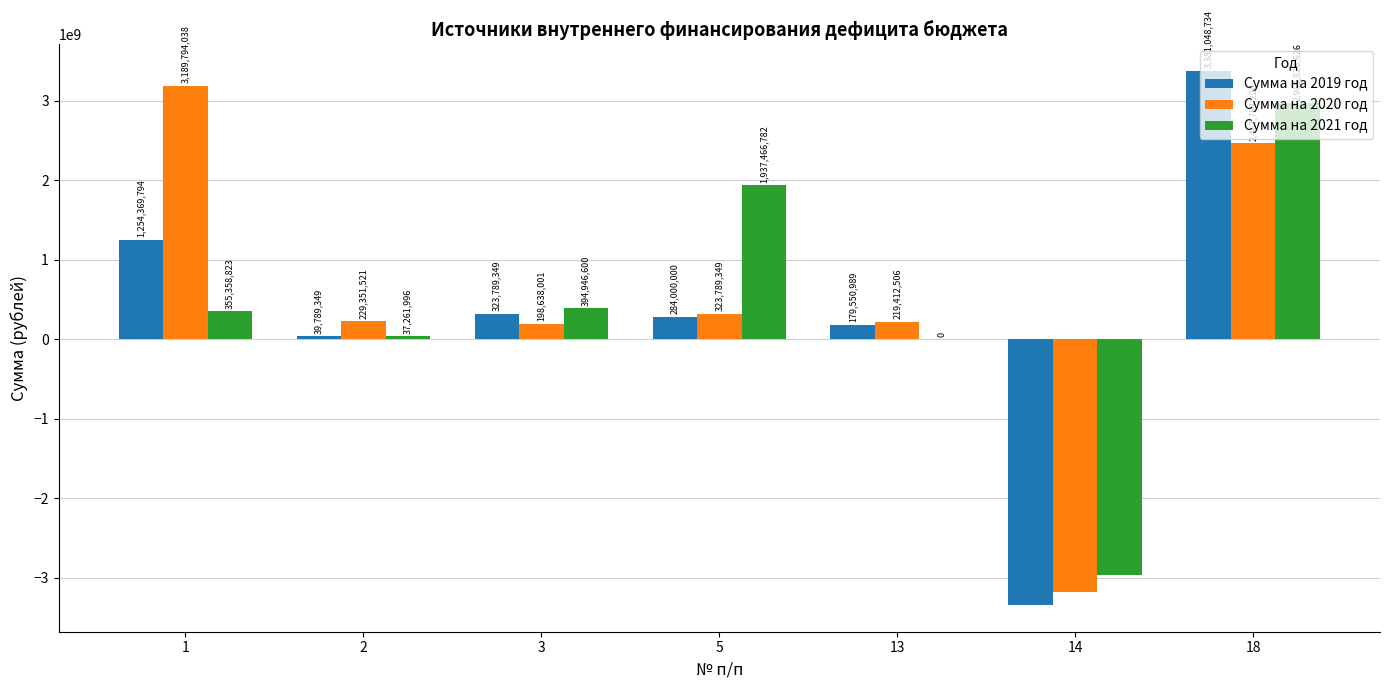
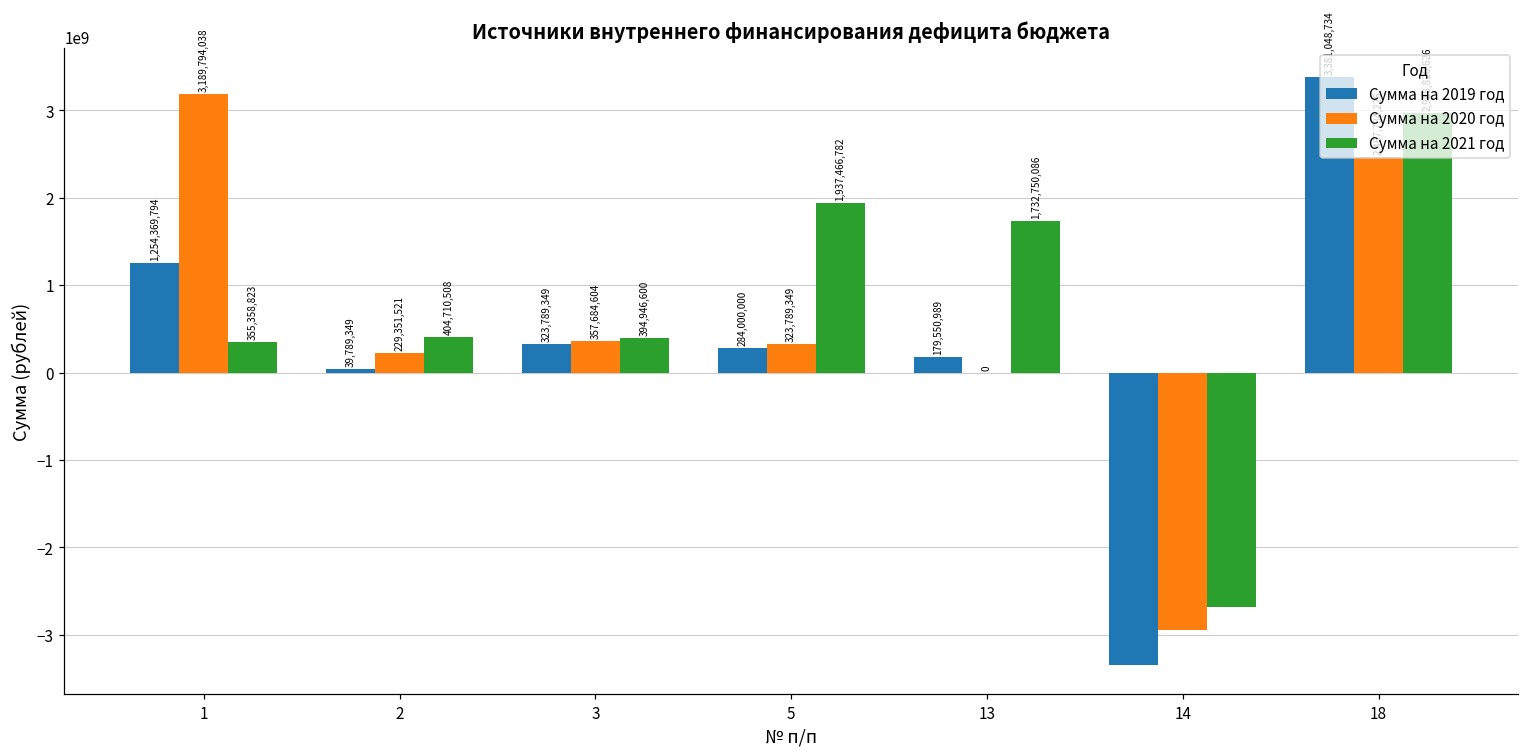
  {
    "Сумма на 2019 год": {
      "1": "1,254,369,794",
      "2": "39,789,349",
      "3": "323,789,349",
      "5": "284,000,000",
      "13": "179,550,989"
    },
    "Сумма на 2020 год": {
      "1": "3,189,794,038",
      "2": "229,351,521",
-     "3": "198,638,001",
+     "3": "357,684,604",
      "5": "323,789,349",
-     "13": "219,412,506",
-     "14": "-3200000000"
+     "13": "0",
+     "14": "-2900000000"
    },
    "Сумма на 2021 год": {
      "1": "355,358,823",
-     "2": "37,261,996",
+     "2": "404,710,508",
      "3": "394,946,600",
      "5": "1,937,466,782",
-     "13": "0",
-     "14": "-3000000000"
+     "13": "1,732,750,086",
+     "14": "-2700000000"
    }
  }
